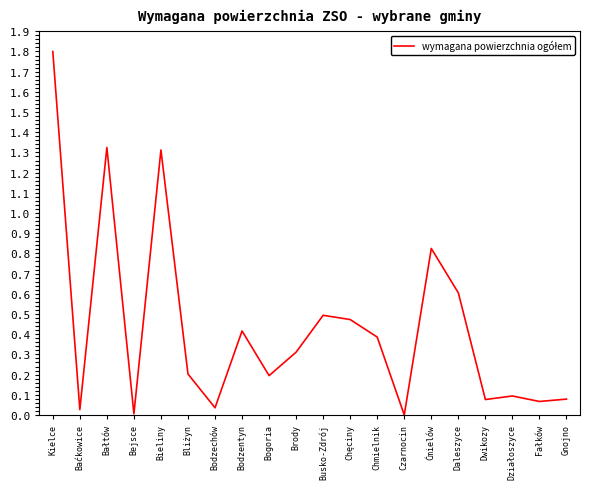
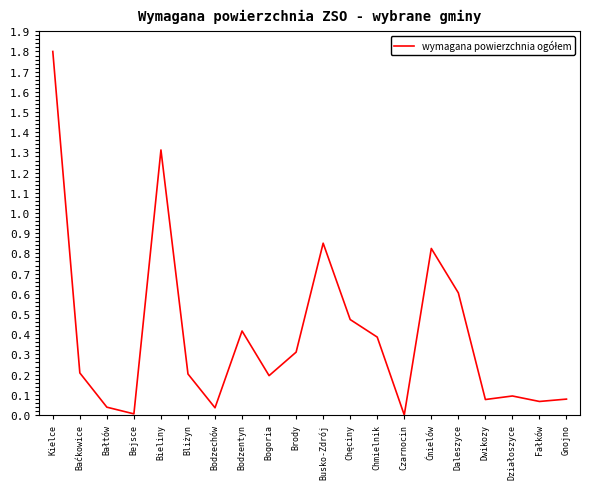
  {
    "Kielce": 1.80,
-   "Baćkowice": 0.03,
-   "Bałtów": 1.32,
+   "Baćkowice": 0.21,
+   "Bałtów": 0.04,
    "Bejsce": 0.01,
    "Bieliny": 1.31,
    "Bliżyn": 0.20,
    "Bodzechów": 0.04,
    "Bodzentyn": 0.42,
    "Bogoria": 0.19,
    "Brody": 0.31,
-   "Busko-Zdrój": 0.49,
+   "Busko-Zdrój": 0.85,
    "Chęciny": 0.47,
    "Chmielnik": 0.39,
    "Czarnocin": 0.00,
    "Ćmielów": 0.82,
    "Daleszyce": 0.60,
    "Dwikozy": 0.08,
    "Działoszyce": 0.09,
    "Fałków": 0.07,
    "Gnojno": 0.08
  }
